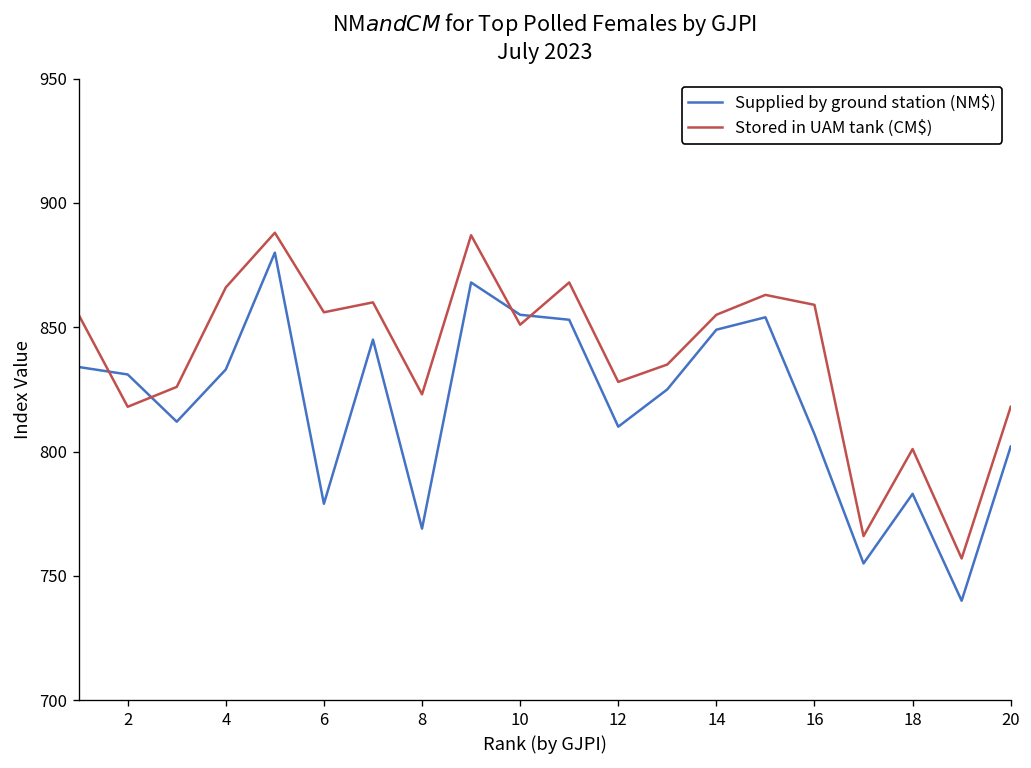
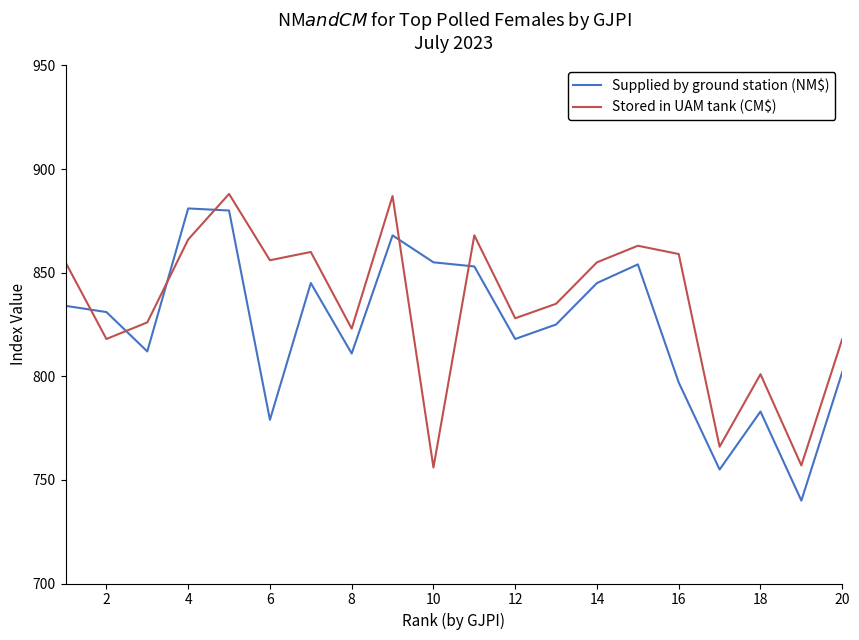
  {
    "Supplied by ground station (NM$)": {
      "2": 831,
-     "4": 833,
+     "4": 881,
      "6": 779,
-     "8": 769,
+     "8": 811,
      "10": 855,
-     "12": 810,
-     "14": 849,
-     "16": 807,
+     "12": 818,
+     "14": 845,
+     "16": 797,
      "18": 783,
      "20": 802
    },
    "Stored in UAM tank (CM$)": {
      "2": 818,
      "4": 866,
      "6": 856,
      "8": 823,
-     "10": 851,
+     "10": 756,
      "12": 828,
      "14": 855,
      "16": 859,
      "18": 801,
      "20": 818
    }
  }
